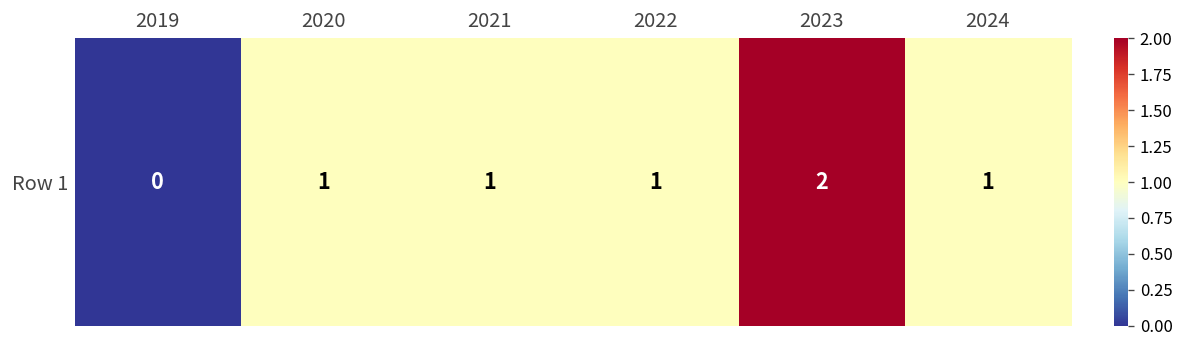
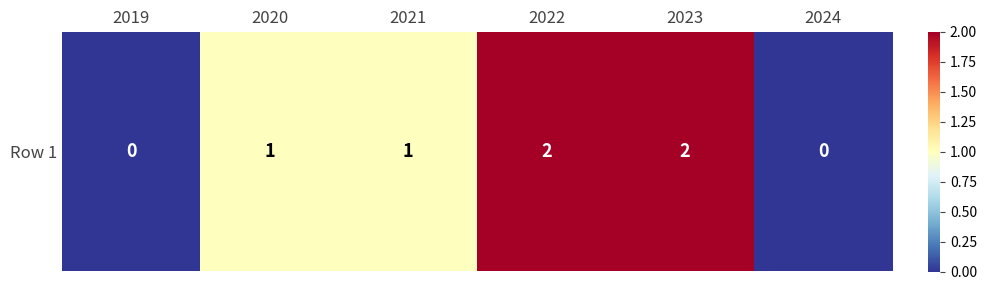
  {
    "Row 1": {
      "2019": 0,
      "2020": 1,
      "2021": 1,
-     "2022": 1,
+     "2022": 2,
      "2023": 2,
-     "2024": 1
+     "2024": 0
    }
  }
